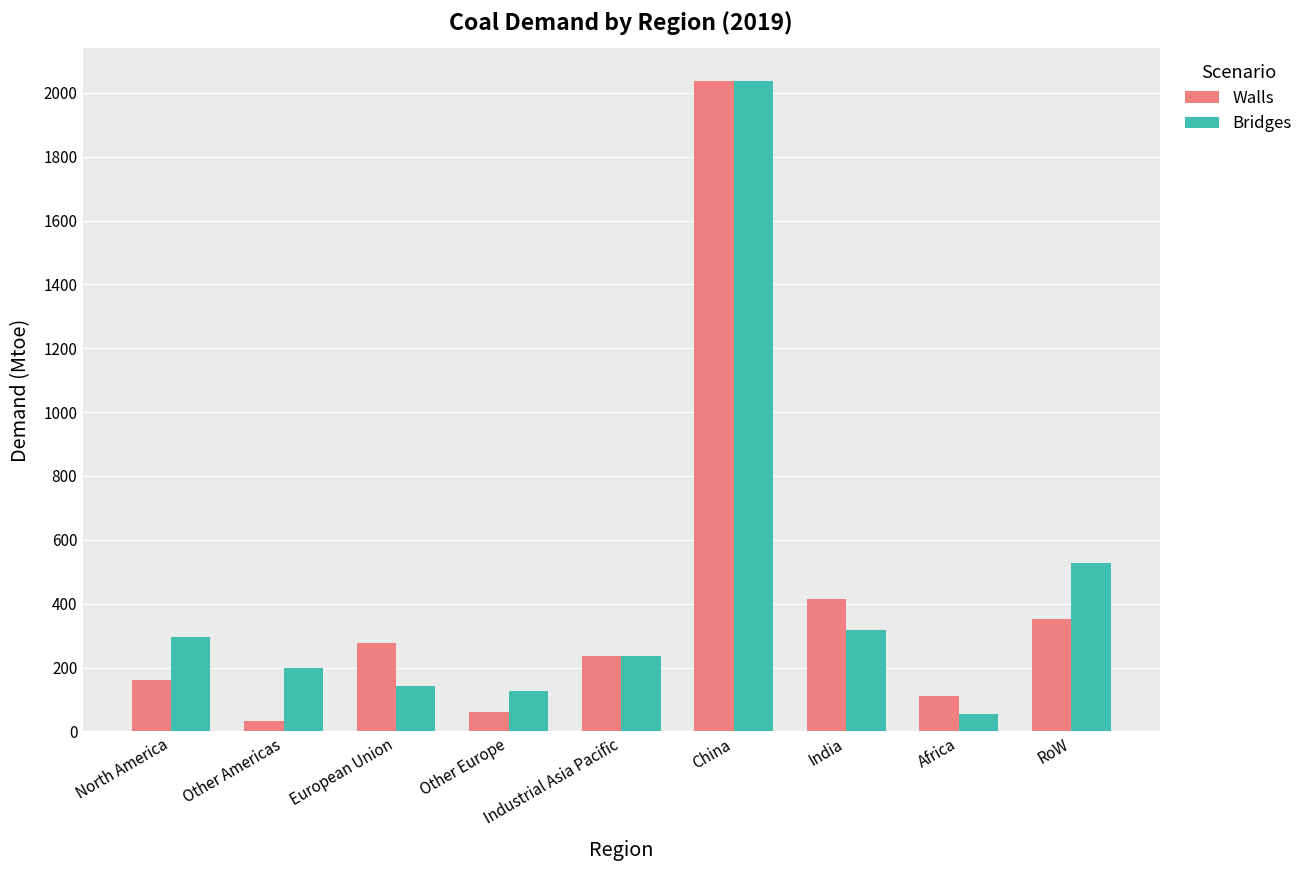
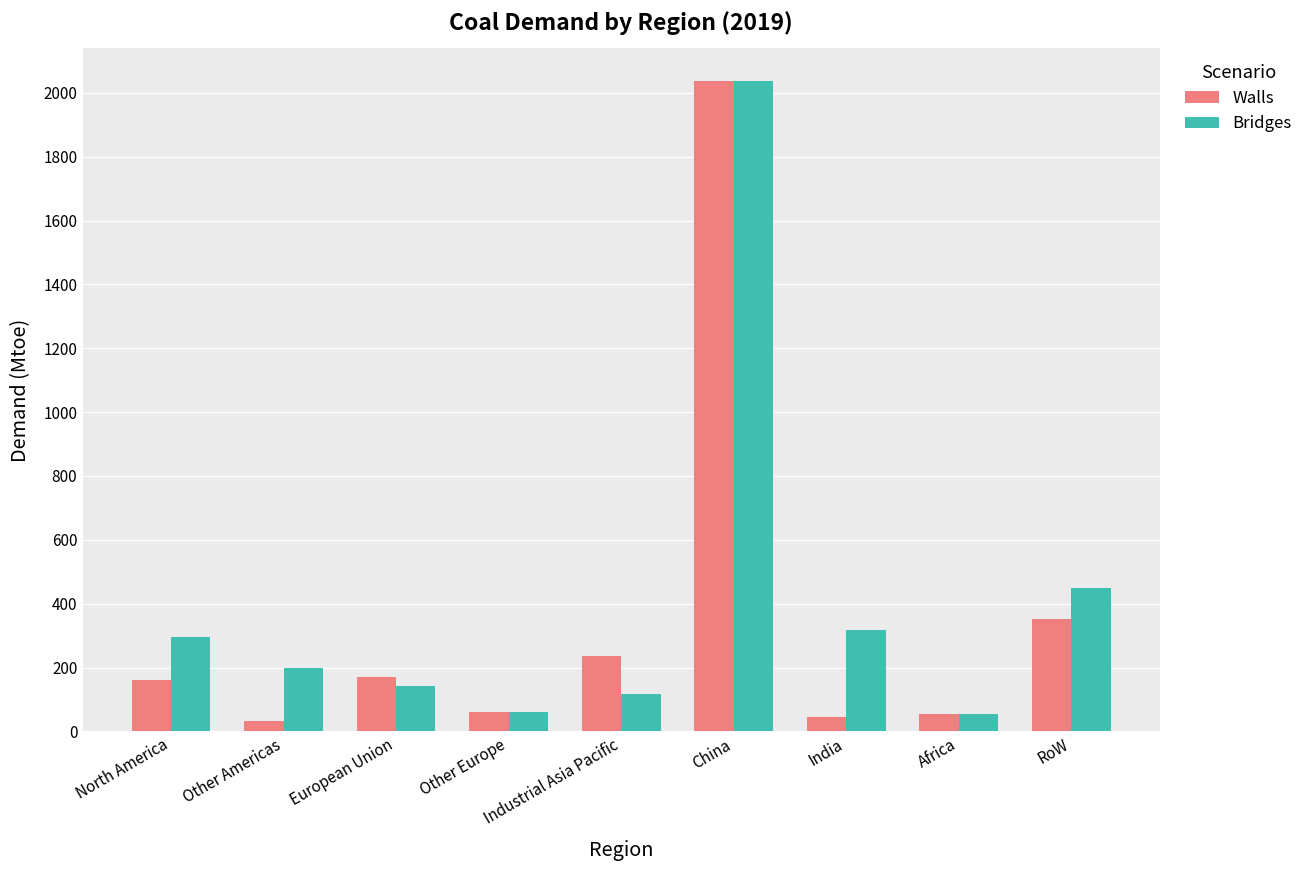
  {
    "Walls": {
      "North America": 160,
      "Other Americas": 30,
-     "European Union": 280,
+     "European Union": 170,
      "Other Europe": 60,
      "Industrial Asia Pacific": 230,
      "China": 2040,
-     "India": 410,
-     "Africa": 110,
+     "India": 40,
+     "Africa": 50,
      "RoW": 350
    },
    "Bridges": {
      "North America": 300,
      "Other Americas": 200,
      "European Union": 140,
-     "Other Europe": 130,
-     "Industrial Asia Pacific": 230,
+     "Other Europe": 60,
+     "Industrial Asia Pacific": 120,
      "China": 2040,
      "India": 320,
      "Africa": 50,
-     "RoW": 530
+     "RoW": 450
    }
  }
